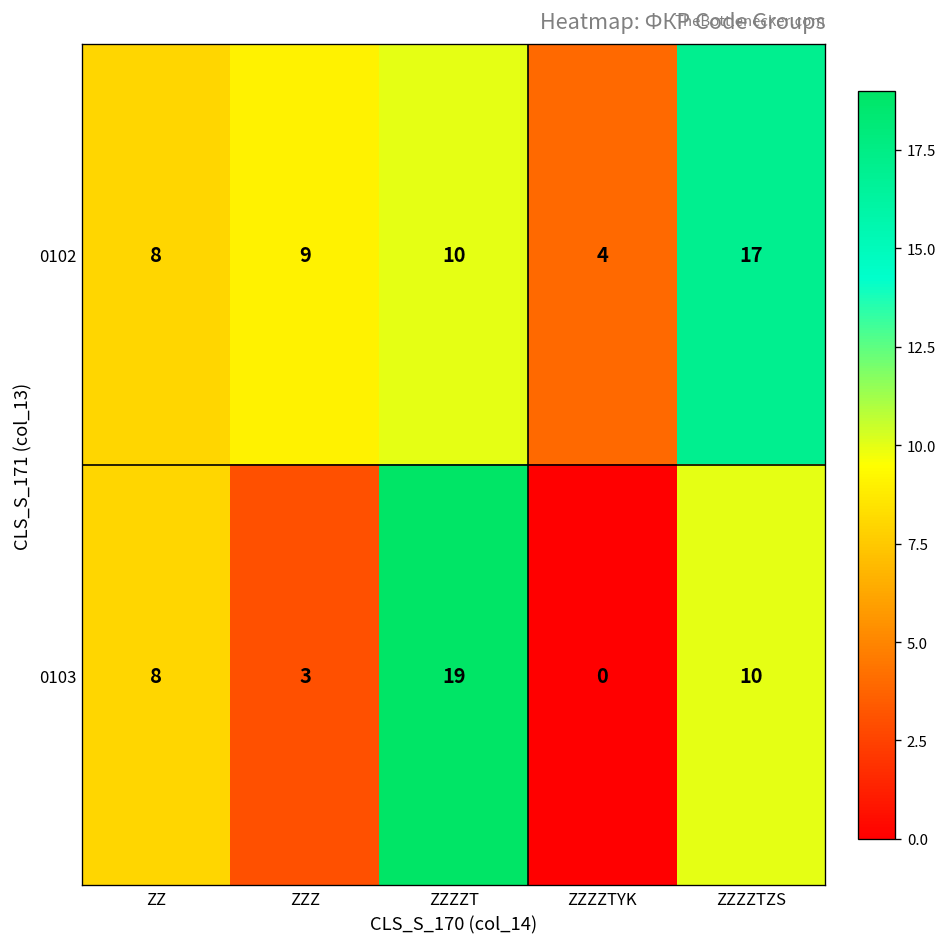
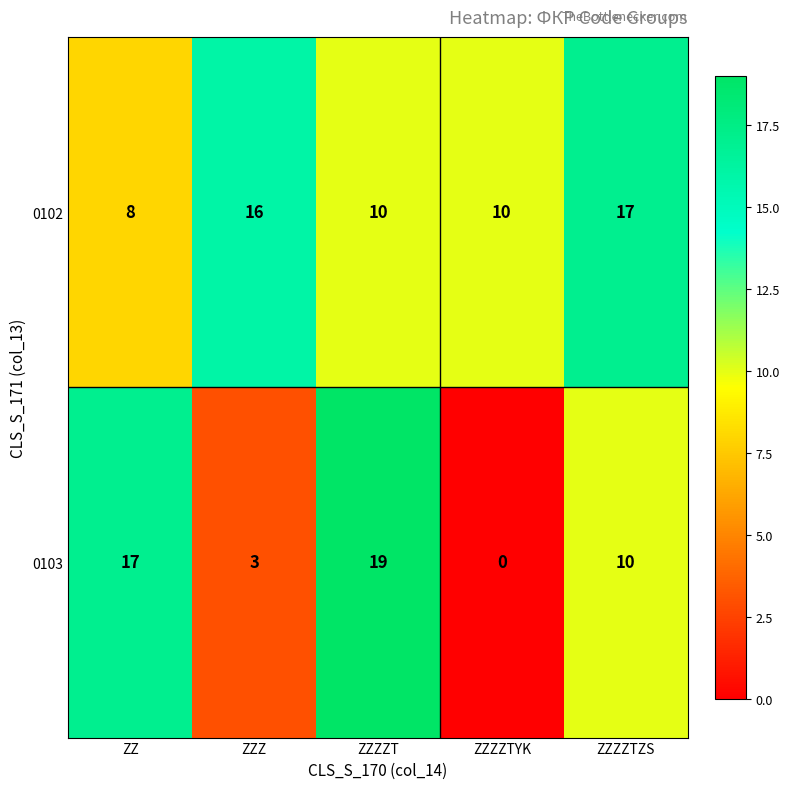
  {
    "0102": {
      "ZZ": 8,
-     "ZZZ": 9,
+     "ZZZ": 16,
      "ZZZZT": 10,
-     "ZZZZTYK": 4,
+     "ZZZZTYK": 10,
      "ZZZZTZS": 17
    },
    "0103": {
-     "ZZ": 8,
+     "ZZ": 17,
      "ZZZ": 3,
      "ZZZZT": 19,
      "ZZZZTYK": 0,
      "ZZZZTZS": 10
    }
  }
